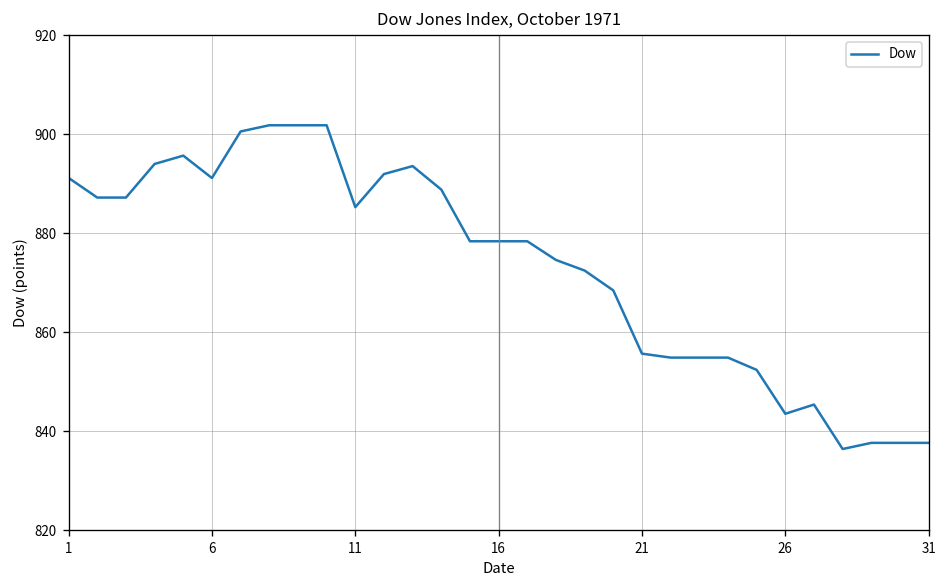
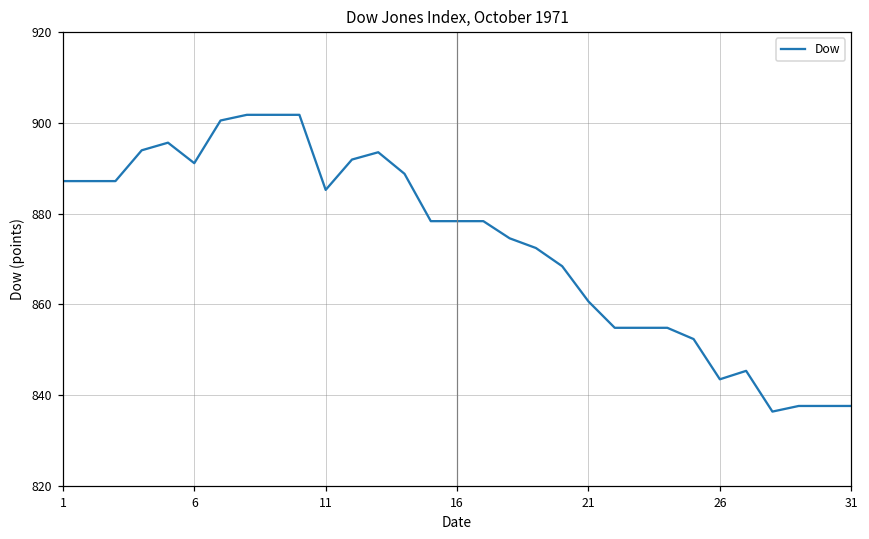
  {
-   "1": 891,
+   "1": 887,
    "6": 891,
    "11": 885,
    "16": 878,
-   "21": 856,
+   "21": 861,
    "26": 844,
    "31": 838
  }
